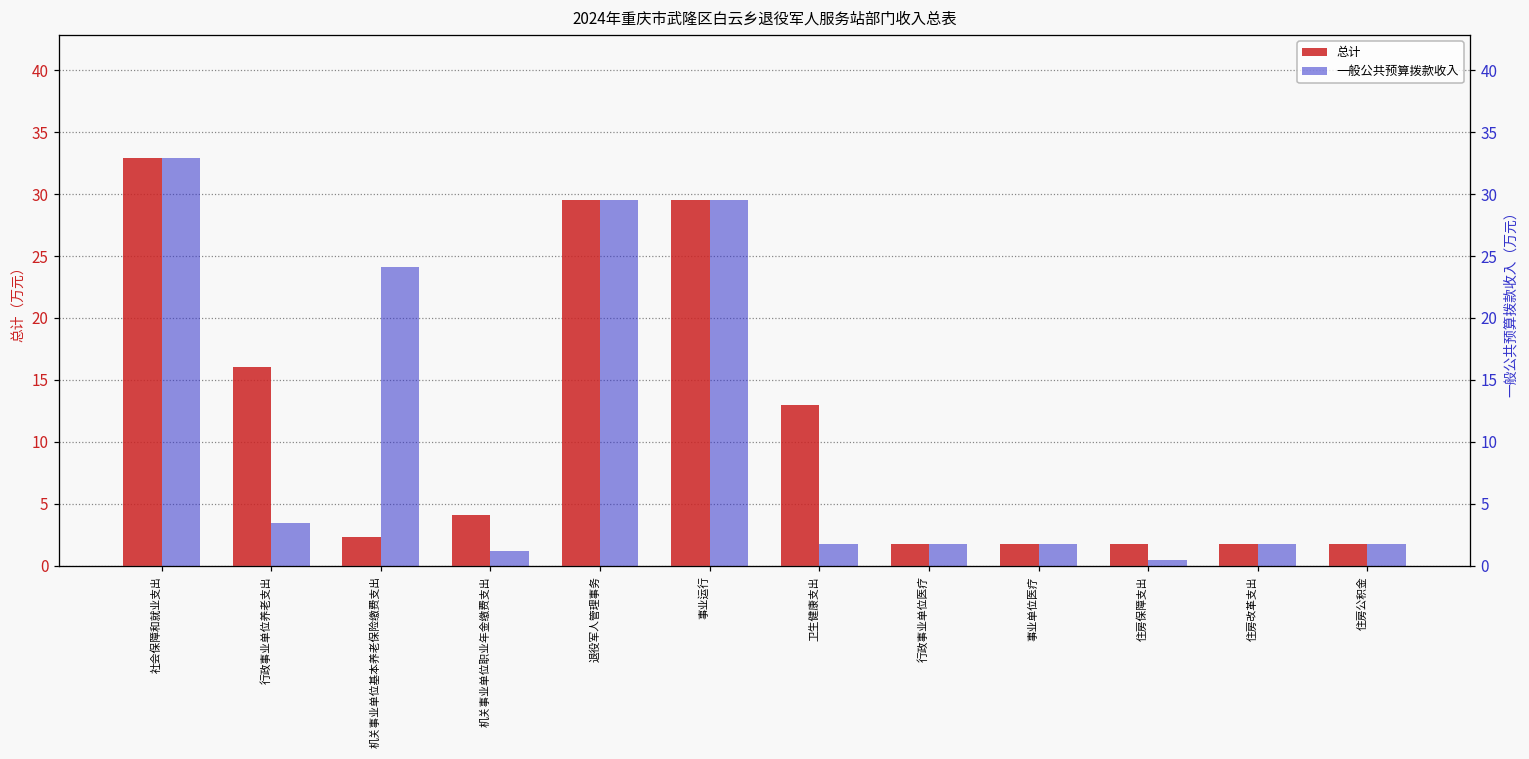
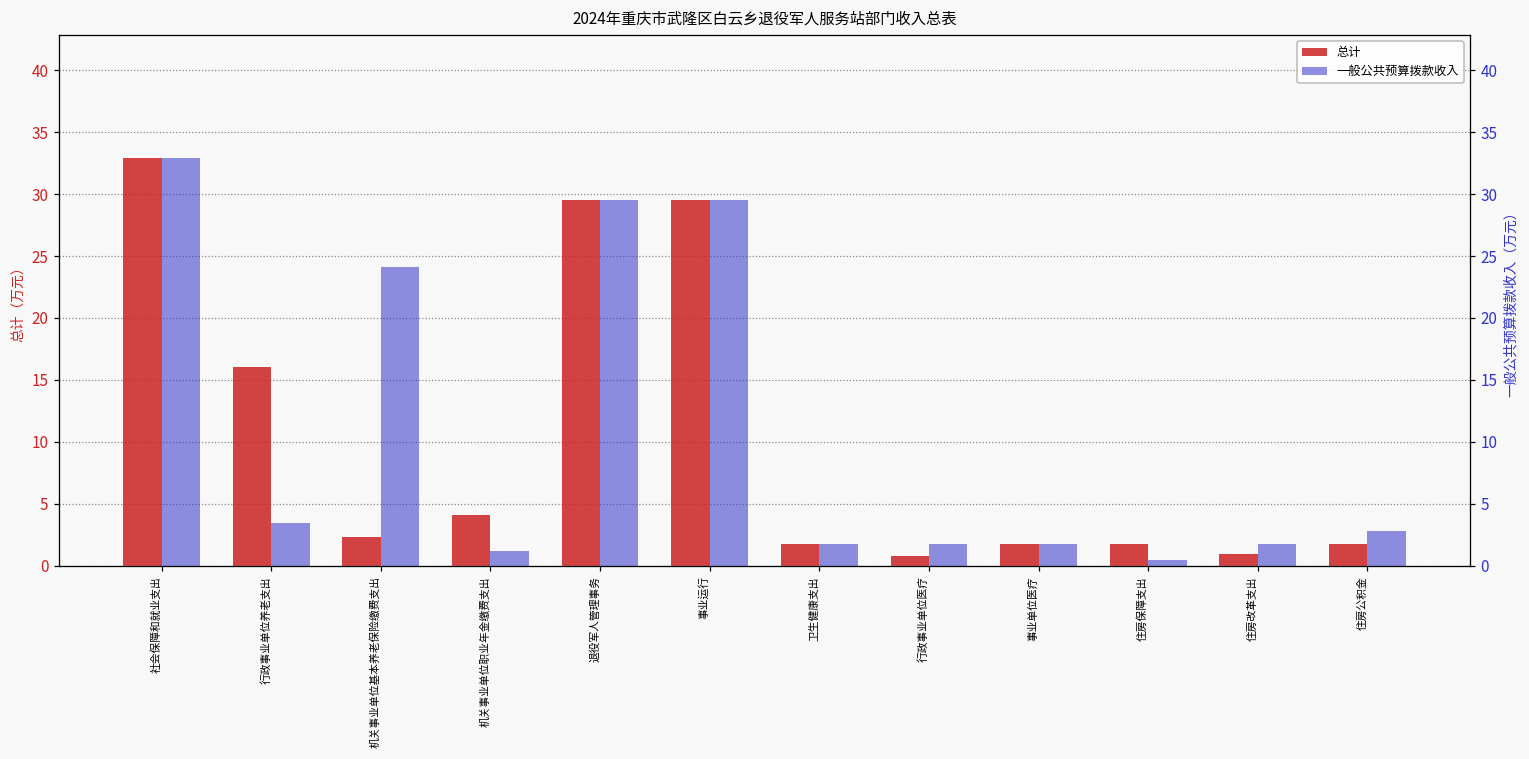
  {
    "总计": {
      "社会保障和就业支出": 32.9,
      "行政事业单位养老支出": 16.1,
      "机关事业单位基本养老保险缴费支出": 2.3,
      "机关事业单位职业年金缴费支出": 4.1,
      "退役军人管理事务": 29.5,
      "事业运行": 29.5,
-     "卫生健康支出": 13.0,
-     "行政事业单位医疗": 1.8,
+     "卫生健康支出": 1.8,
+     "行政事业单位医疗": 0.8,
      "事业单位医疗": 1.8,
      "住房保障支出": 1.7,
-     "住房改革支出": 1.7,
+     "住房改革支出": 0.9,
      "住房公积金": 1.7
    },
    "一般公共预算拨款收入": {
      "社会保障和就业支出": 32.9,
      "行政事业单位养老支出": 3.5,
      "机关事业单位基本养老保险缴费支出": 24.1,
      "机关事业单位职业年金缴费支出": 1.2,
      "退役军人管理事务": 29.5,
      "事业运行": 29.5,
      "卫生健康支出": 1.8,
      "行政事业单位医疗": 1.8,
      "事业单位医疗": 1.8,
      "住房保障支出": 0.5,
      "住房改革支出": 1.7,
-     "住房公积金": 1.7
+     "住房公积金": 2.8
    }
  }
